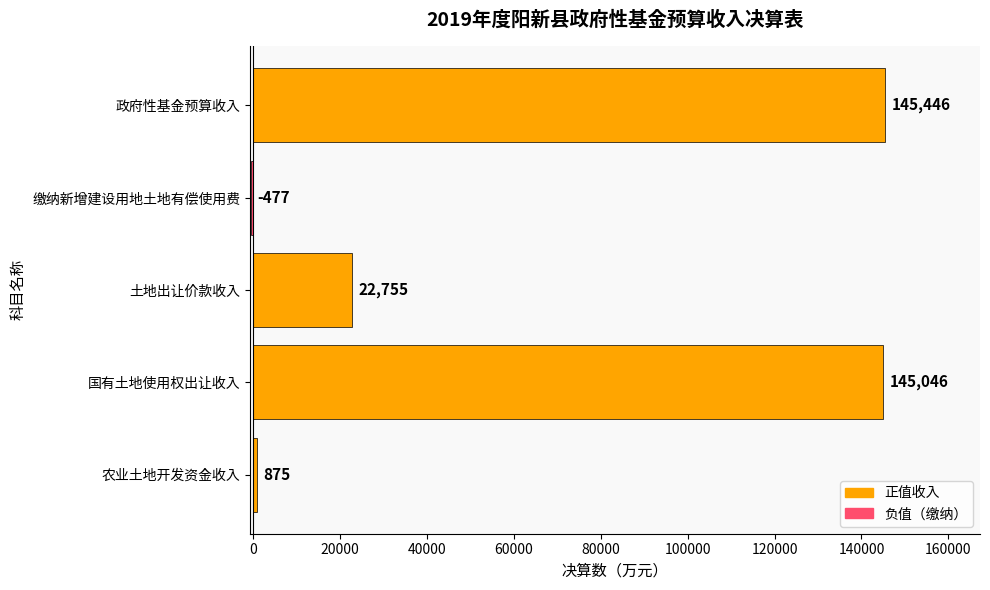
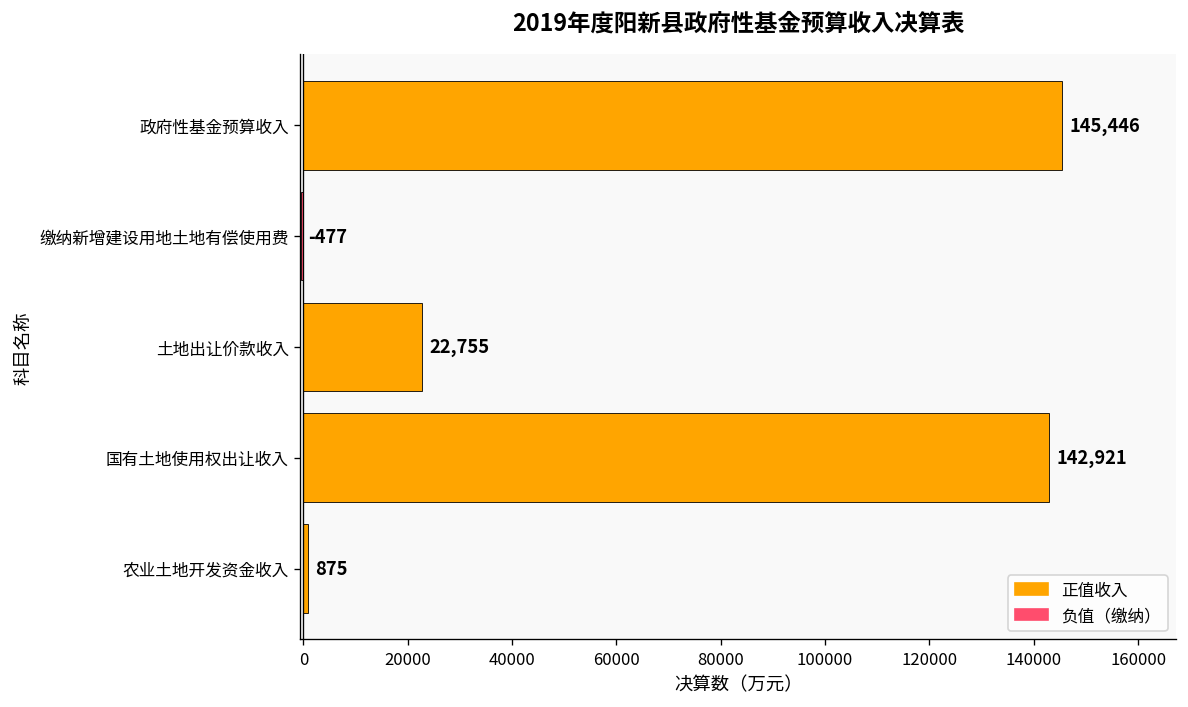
  {
    "政府性基金预算收入": "145,446",
    "缴纳新增建设用地土地有偿使用费": "-477",
    "土地出让价款收入": "22,755",
-   "国有土地使用权出让收入": "145,046",
+   "国有土地使用权出让收入": "142,921",
    "农业土地开发资金收入": "875"
  }
